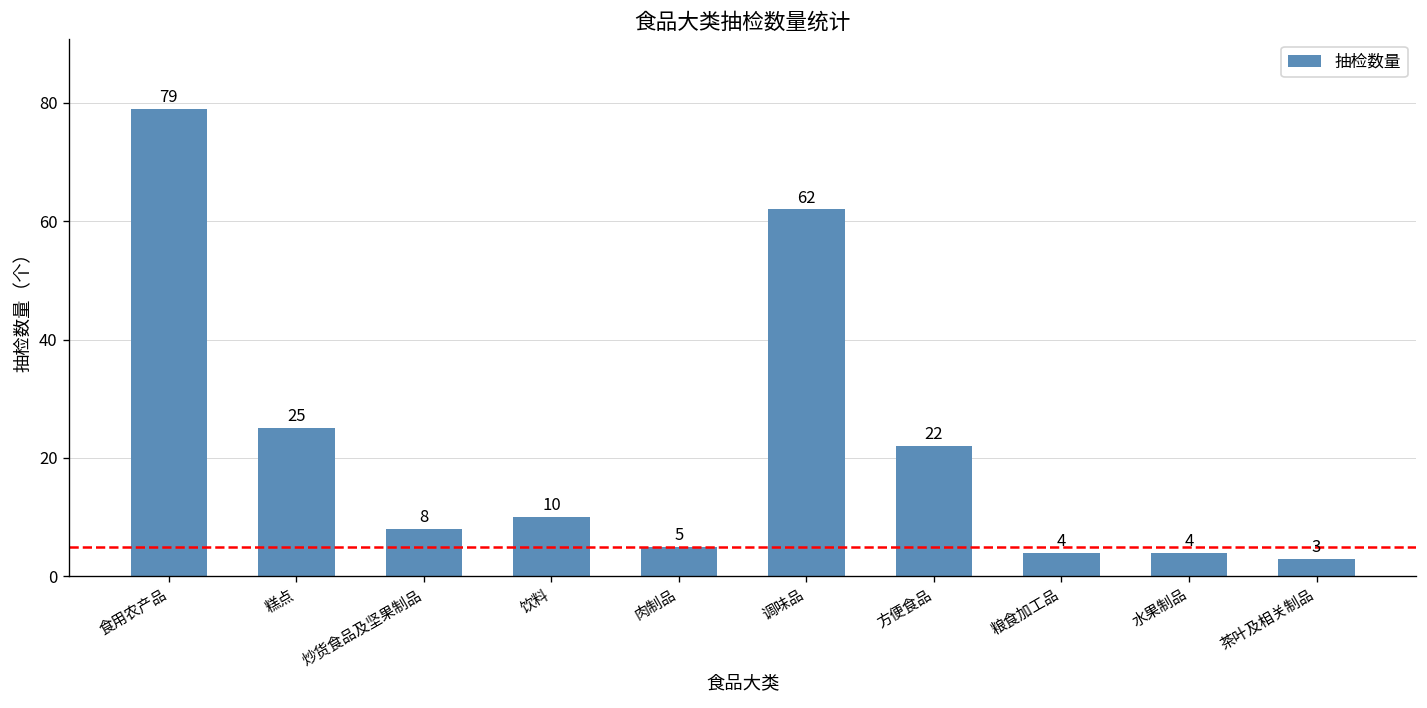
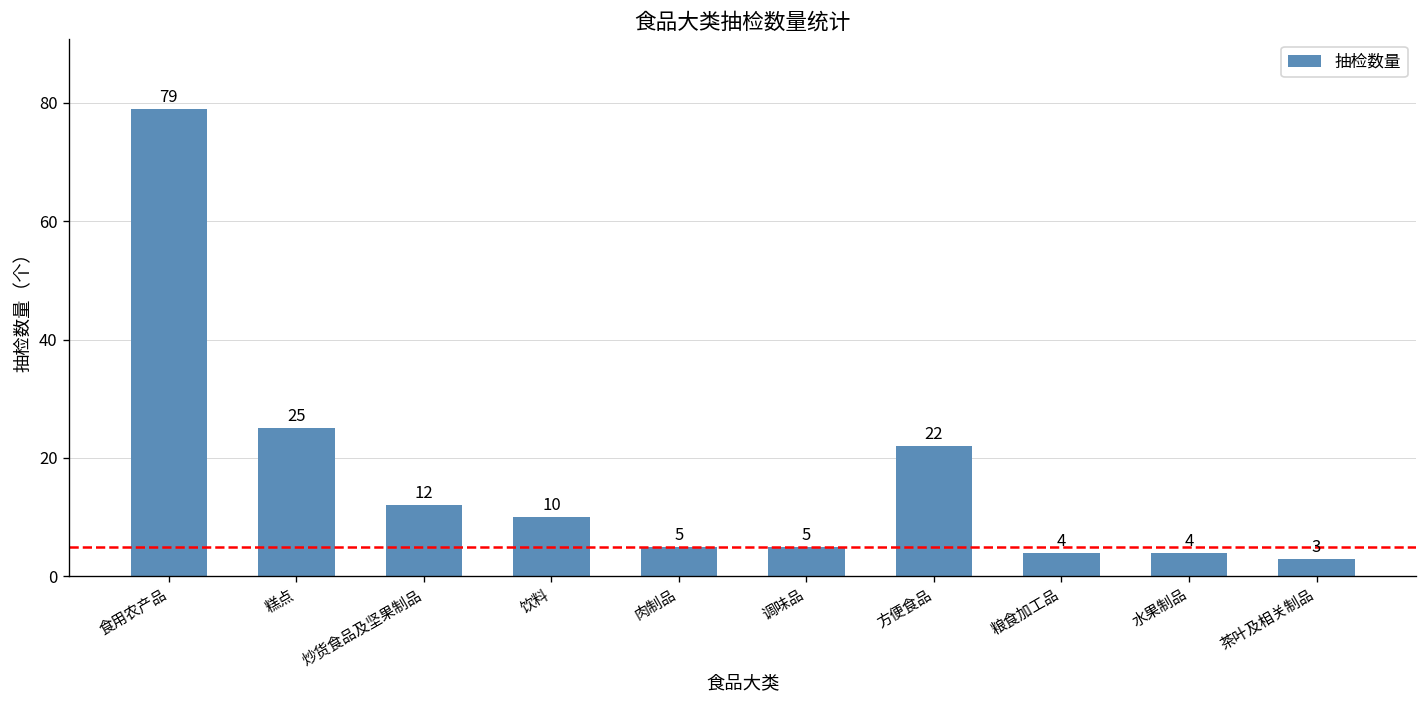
  {
    "食用农产品": 79,
    "糕点": 25,
-   "炒货食品及坚果制品": 8,
+   "炒货食品及坚果制品": 12,
    "饮料": 10,
    "肉制品": 5,
-   "调味品": 62,
+   "调味品": 5,
    "方便食品": 22,
    "粮食加工品": 4,
    "水果制品": 4,
    "茶叶及相关制品": 3
  }
